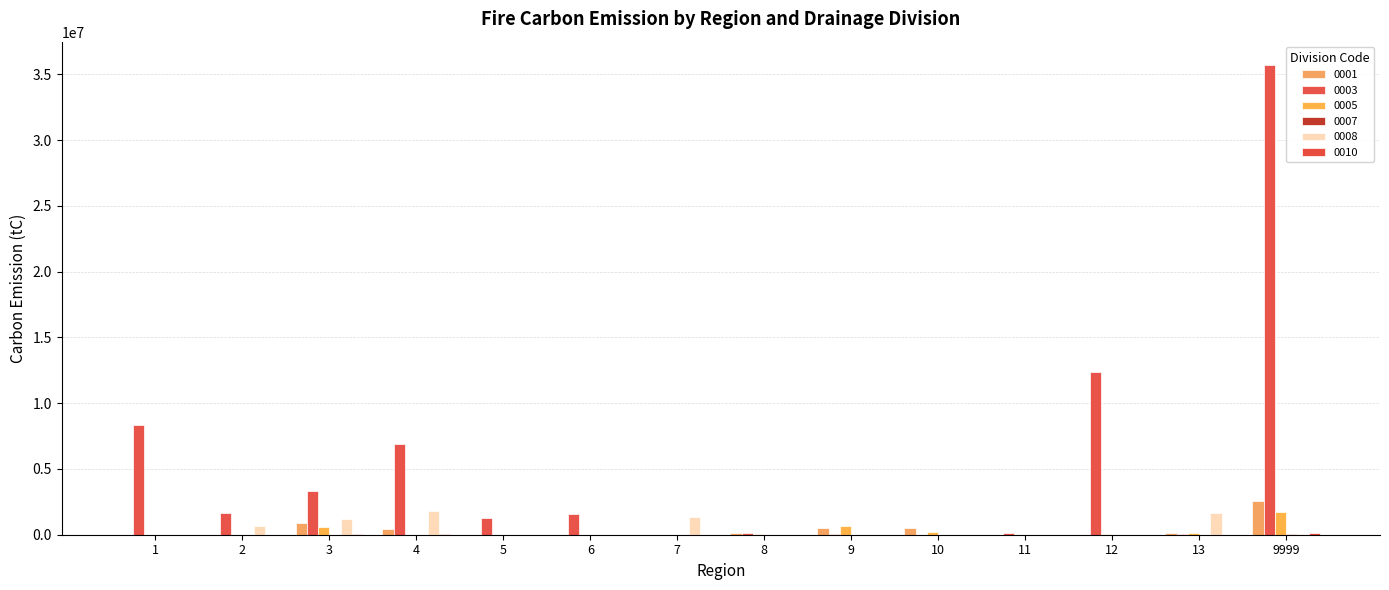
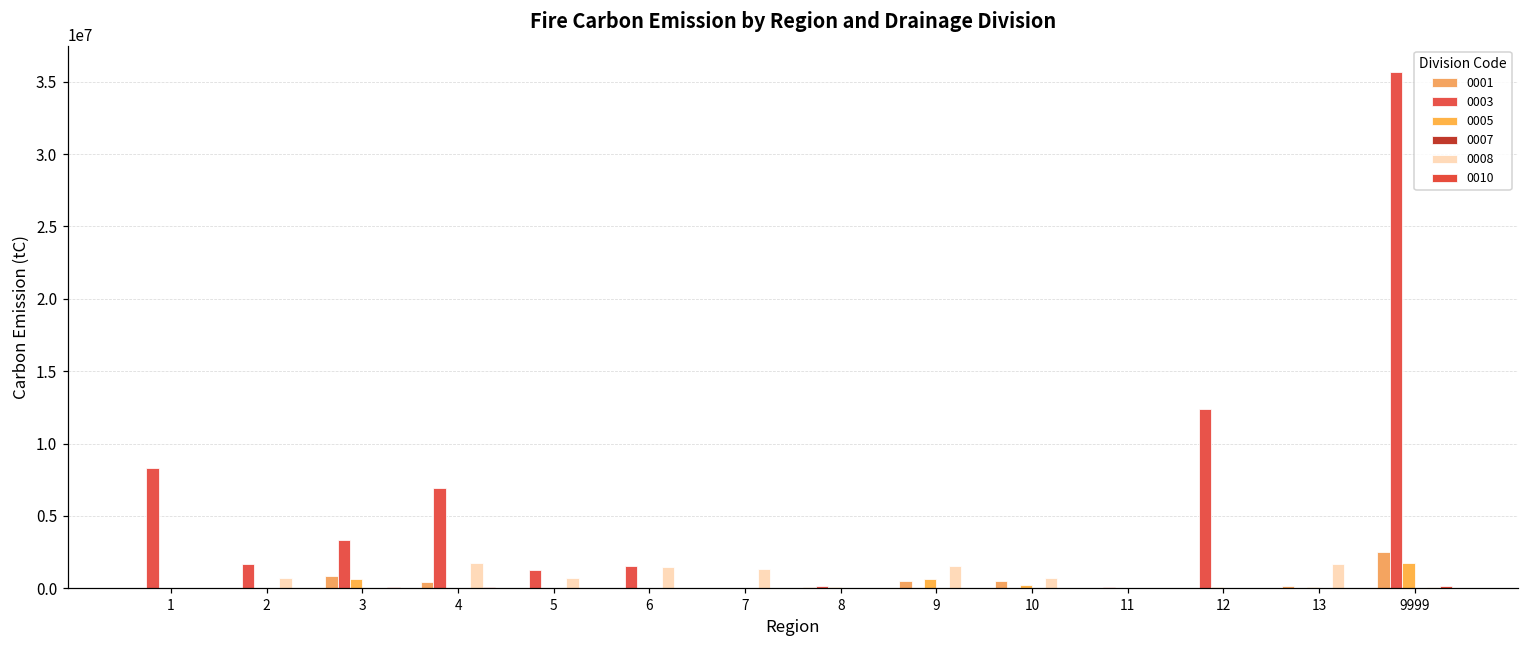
  {
    "0008": {
      "2": 700000,
-     "3": 1200000,
+     "3": 0,
      "4": 1800000,
-     "5": 0,
-     "6": 0,
+     "5": 700000,
+     "6": 1400000,
      "7": 1300000,
-     "9": 0,
-     "10": 0,
+     "9": 1500000,
+     "10": 700000,
      "11": 0,
      "13": 1700000
    }
  }
